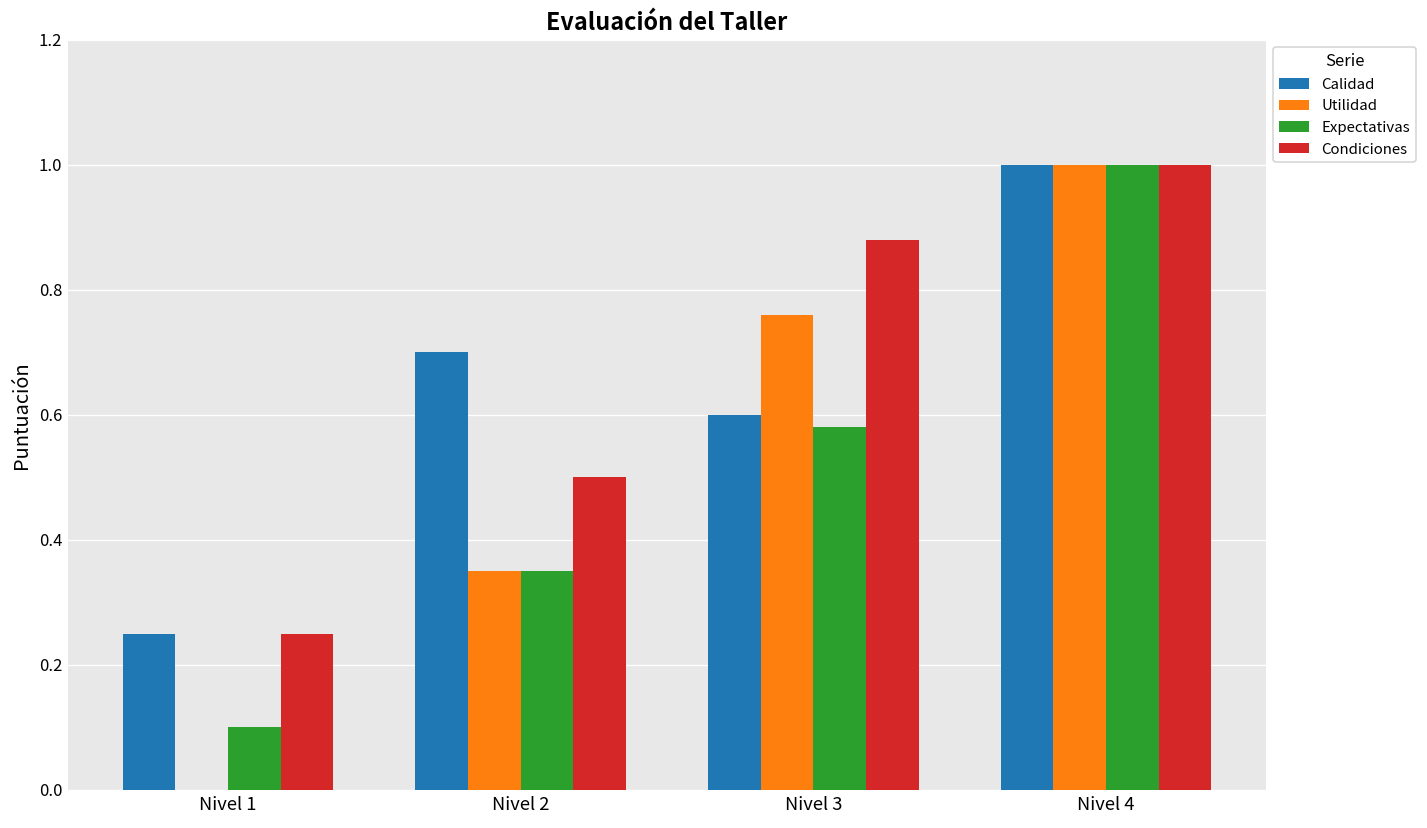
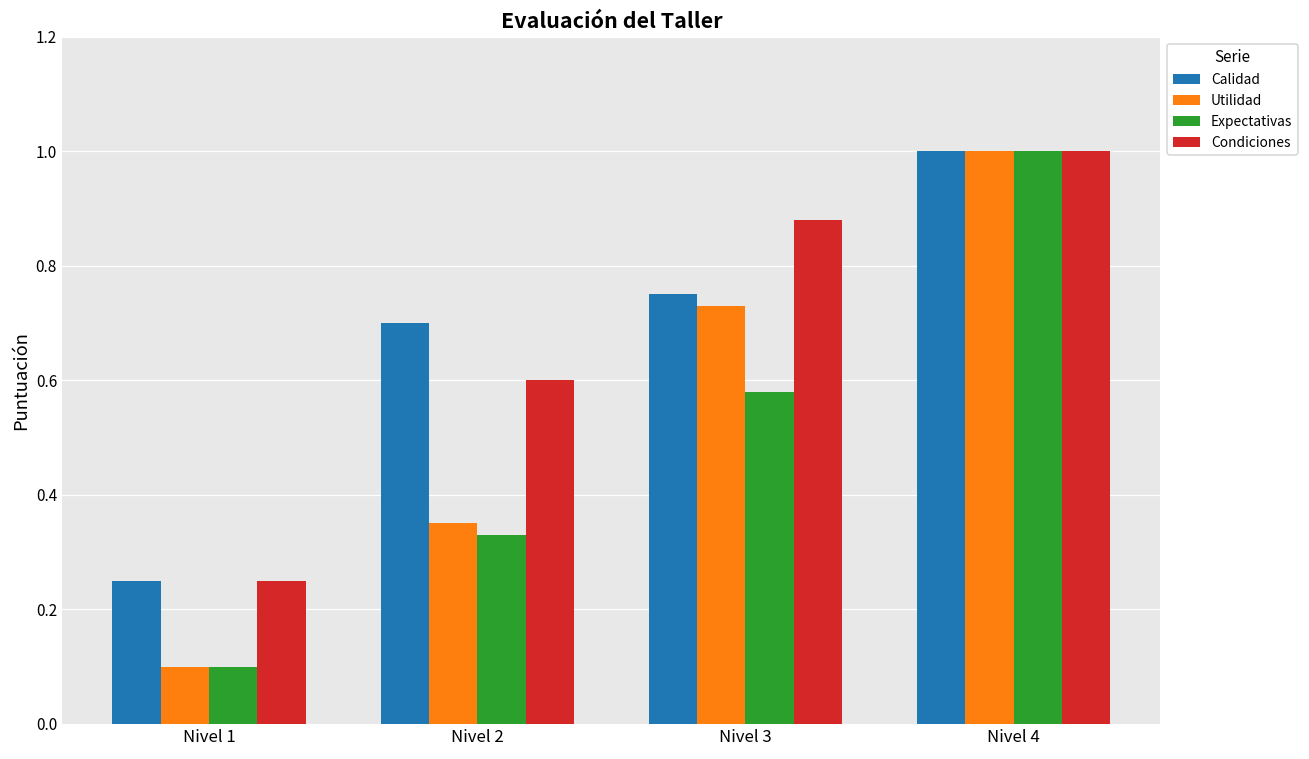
  {
    "Calidad": {
      "Nivel 1": 0.25,
      "Nivel 2": 0.70,
-     "Nivel 3": 0.60,
+     "Nivel 3": 0.75,
      "Nivel 4": 1.00
    },
    "Utilidad": {
-     "Nivel 1": 0.0,
+     "Nivel 1": 0.1,
      "Nivel 2": 0.35,
-     "Nivel 3": 0.76,
+     "Nivel 3": 0.73,
      "Nivel 4": 1.00
    },
    "Expectativas": {
      "Nivel 1": 0.10,
-     "Nivel 2": 0.35,
+     "Nivel 2": 0.33,
      "Nivel 3": 0.58,
      "Nivel 4": 1.00
    },
    "Condiciones": {
      "Nivel 1": 0.25,
-     "Nivel 2": 0.5,
+     "Nivel 2": 0.6,
      "Nivel 3": 0.88,
      "Nivel 4": 1.0
    }
  }
